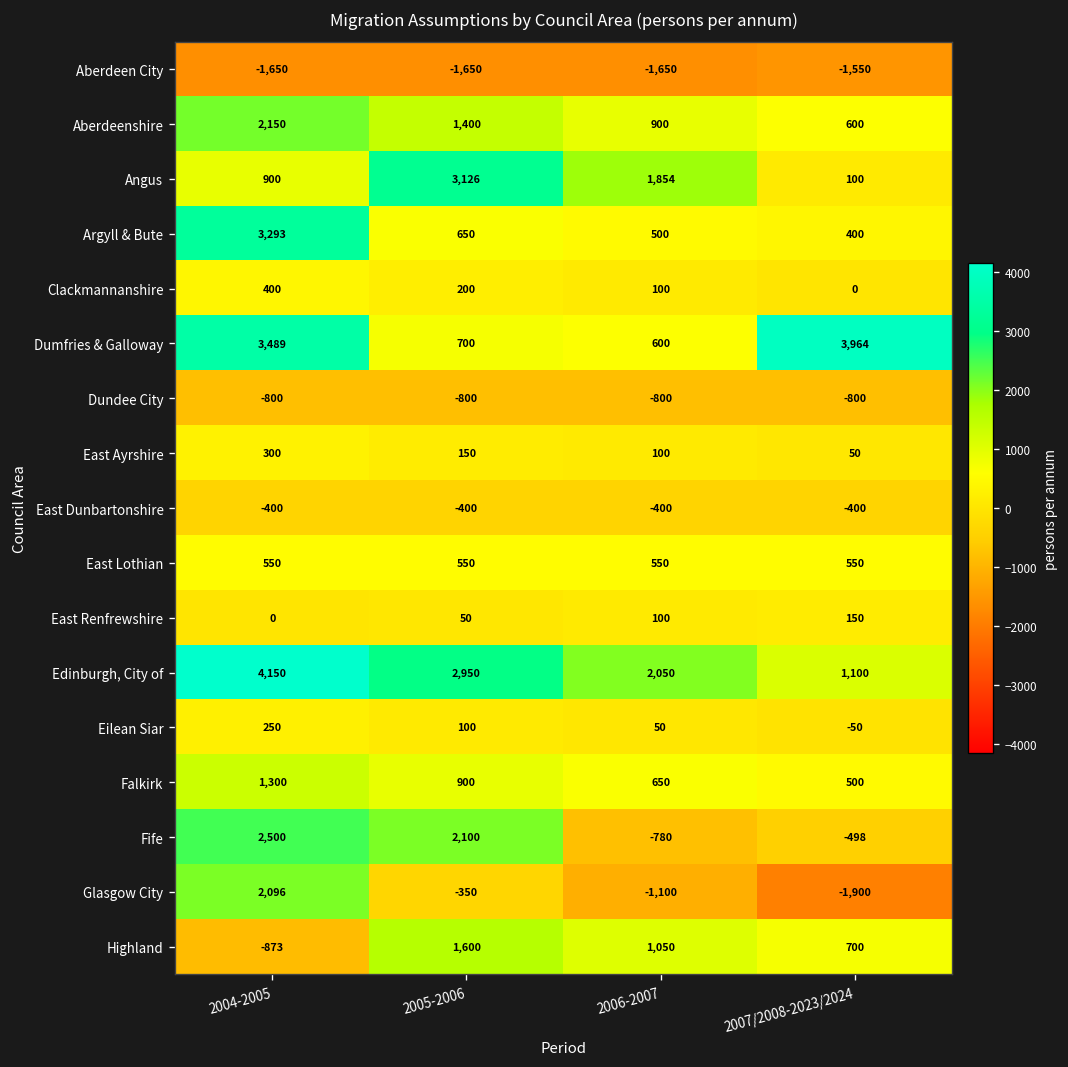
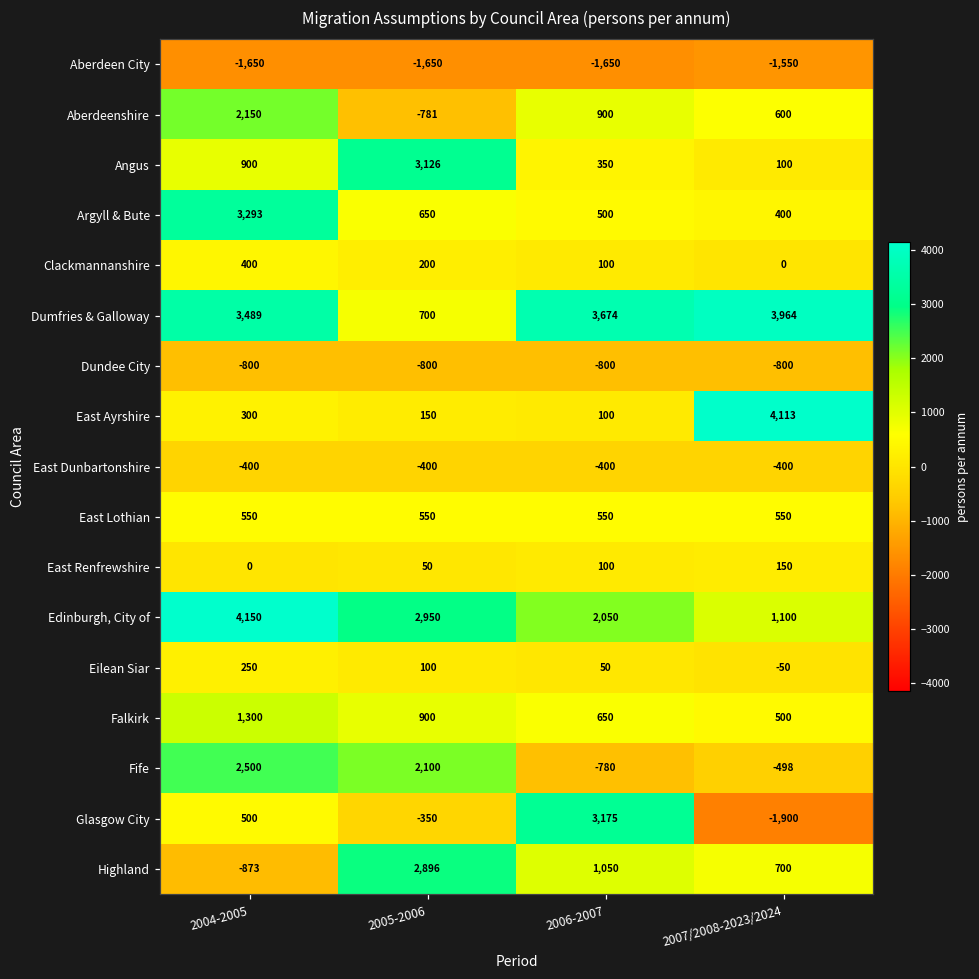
  {
    "Aberdeen City": {
      "2004-2005": "-1,650",
      "2005-2006": "-1,650",
      "2006-2007": "-1,650",
      "2007/2008-2023/2024": "-1,550"
    },
    "Aberdeenshire": {
      "2004-2005": "2,150",
-     "2005-2006": "1,400",
+     "2005-2006": "-781",
      "2006-2007": "900",
      "2007/2008-2023/2024": "600"
    },
    "Angus": {
      "2004-2005": "900",
      "2005-2006": "3,126",
-     "2006-2007": "1,854",
+     "2006-2007": "350",
      "2007/2008-2023/2024": "100"
    },
    "Argyll & Bute": {
      "2004-2005": "3,293",
      "2005-2006": "650",
      "2006-2007": "500",
      "2007/2008-2023/2024": "400"
    },
    "Clackmannanshire": {
      "2004-2005": "400",
      "2005-2006": "200",
      "2006-2007": "100",
      "2007/2008-2023/2024": "0"
    },
    "Dumfries & Galloway": {
      "2004-2005": "3,489",
      "2005-2006": "700",
-     "2006-2007": "600",
+     "2006-2007": "3,674",
      "2007/2008-2023/2024": "3,964"
    },
    "Dundee City": {
      "2004-2005": "-800",
      "2005-2006": "-800",
      "2006-2007": "-800",
      "2007/2008-2023/2024": "-800"
    },
    "East Ayrshire": {
      "2004-2005": "300",
      "2005-2006": "150",
      "2006-2007": "100",
-     "2007/2008-2023/2024": "50"
+     "2007/2008-2023/2024": "4,113"
    },
    "East Dunbartonshire": {
      "2004-2005": "-400",
      "2005-2006": "-400",
      "2006-2007": "-400",
      "2007/2008-2023/2024": "-400"
    },
    "East Lothian": {
      "2004-2005": "550",
      "2005-2006": "550",
      "2006-2007": "550",
      "2007/2008-2023/2024": "550"
    },
    "East Renfrewshire": {
      "2004-2005": "0",
      "2005-2006": "50",
      "2006-2007": "100",
      "2007/2008-2023/2024": "150"
    },
    "Edinburgh, City of": {
      "2004-2005": "4,150",
      "2005-2006": "2,950",
      "2006-2007": "2,050",
      "2007/2008-2023/2024": "1,100"
    },
    "Eilean Siar": {
      "2004-2005": "250",
      "2005-2006": "100",
      "2006-2007": "50",
      "2007/2008-2023/2024": "-50"
    },
    "Falkirk": {
      "2004-2005": "1,300",
      "2005-2006": "900",
      "2006-2007": "650",
      "2007/2008-2023/2024": "500"
    },
    "Fife": {
      "2004-2005": "2,500",
      "2005-2006": "2,100",
      "2006-2007": "-780",
      "2007/2008-2023/2024": "-498"
    },
    "Glasgow City": {
-     "2004-2005": "2,096",
+     "2004-2005": "500",
      "2005-2006": "-350",
-     "2006-2007": "-1,100",
+     "2006-2007": "3,175",
      "2007/2008-2023/2024": "-1,900"
    },
    "Highland": {
      "2004-2005": "-873",
-     "2005-2006": "1,600",
+     "2005-2006": "2,896",
      "2006-2007": "1,050",
      "2007/2008-2023/2024": "700"
    }
  }
